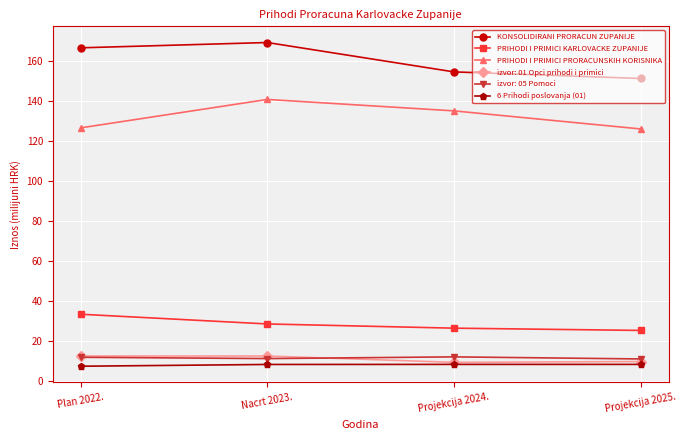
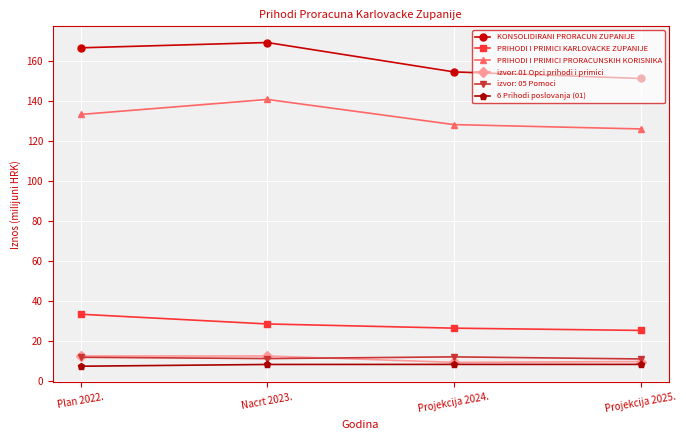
  {
    "PRIHODI I PRIMICI PRORACUNSKIH KORISNIKA": {
-     "Plan 2022.": 127,
+     "Plan 2022.": 133,
      "Nacrt 2023.": 141,
-     "Projekcija 2024.": 135,
+     "Projekcija 2024.": 128,
      "Projekcija 2025.": 126
    },
    "izvor: 01 Opci prihodi i primici": {
      "Nacrt 2023.": 12,
      "Projekcija 2025.": 10
    }
  }
